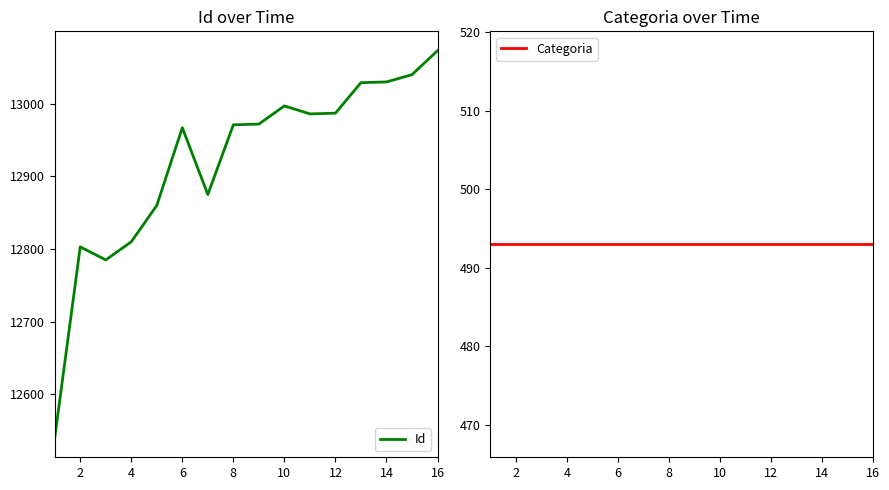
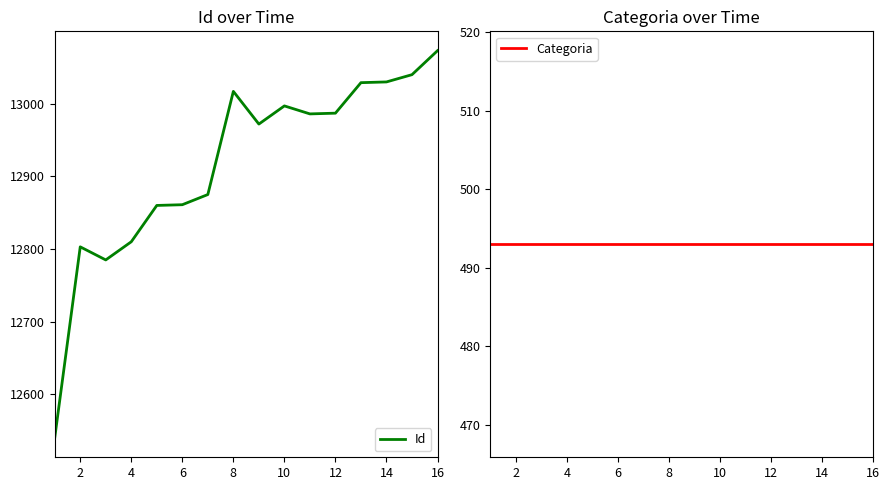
  {
    "Id over Time": {
      "2": 12800,
      "4": 12810,
-     "6": 12970,
-     "8": 12970,
+     "6": 12860,
+     "8": 13020,
      "10": 13000,
      "12": 12990,
      "14": 13030,
      "16": 13070
    },
    "Categoria over Time": {
      "2": 493,
      "4": 493,
      "6": 493,
      "8": 493,
      "10": 493,
      "12": 493,
      "14": 493,
      "16": 493
    }
  }
